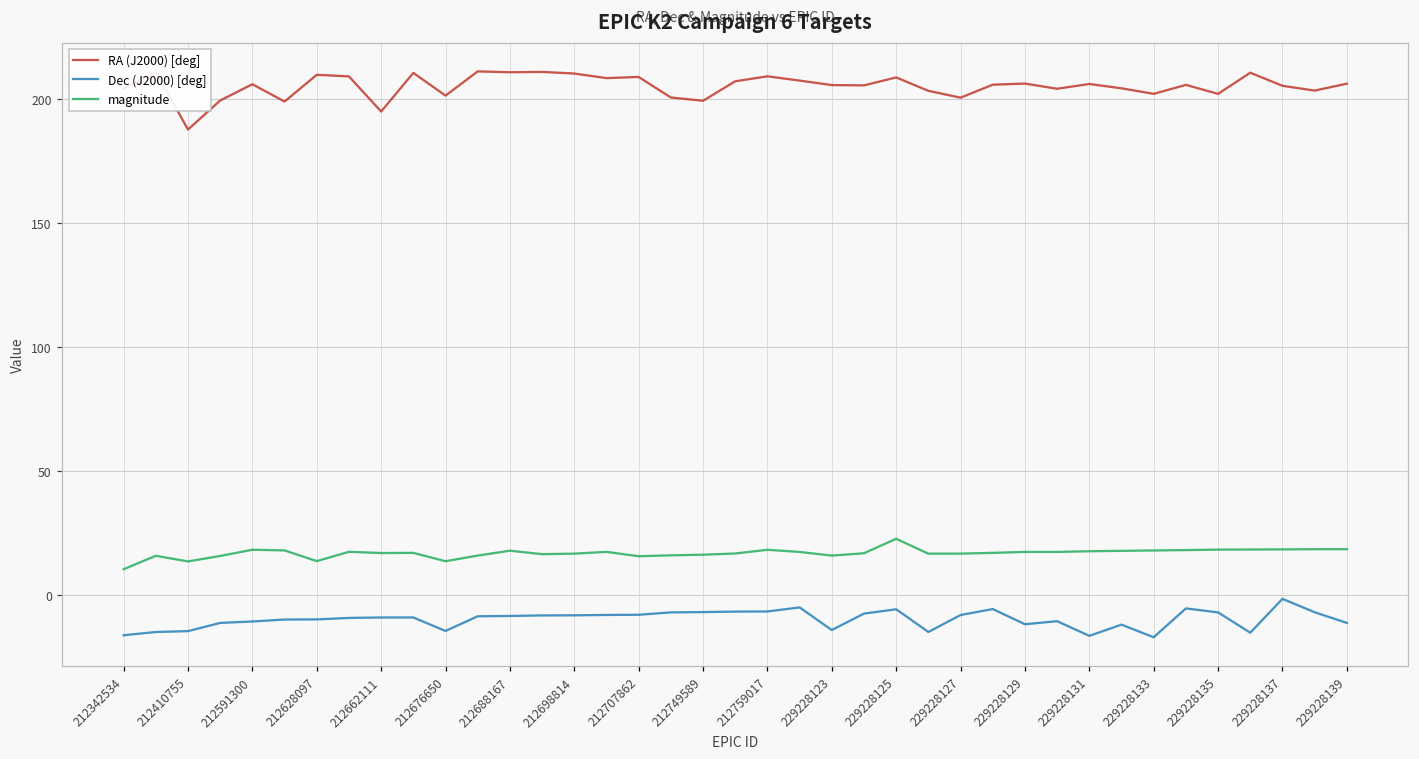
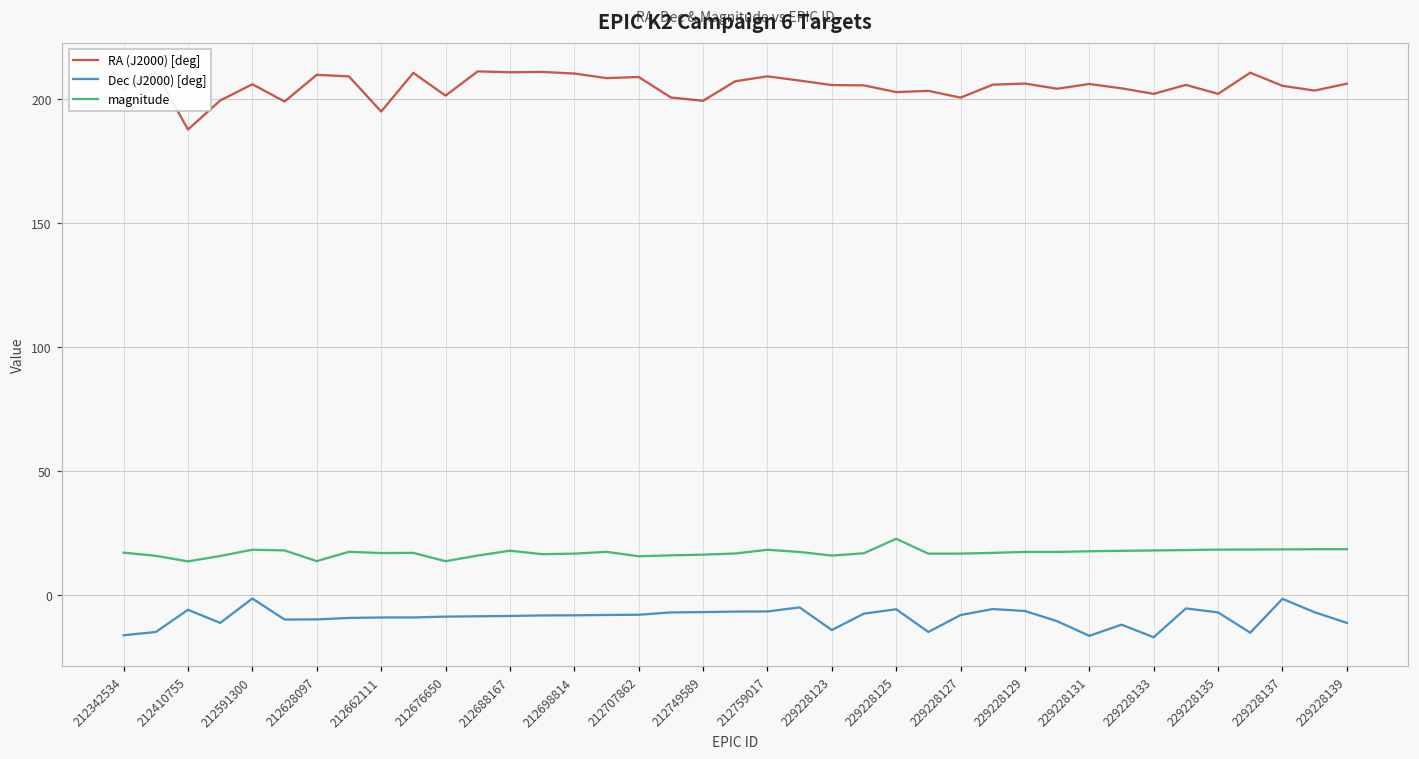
  {
    "RA (J2000) [deg]": {
      "212410755": 188,
      "212591300": 206,
      "212628097": 210,
      "212662111": 195,
      "212676650": 201,
      "212688167": 211,
      "212698814": 210,
      "212707862": 209,
      "212749589": 199,
      "212759017": 209,
      "229228123": 206,
-     "229228125": 209,
+     "229228125": 203,
      "229228127": 201,
      "229228129": 206,
      "229228131": 206,
      "229228133": 202,
      "229228135": 202,
      "229228137": 205,
      "229228139": 206
    },
    "Dec (J2000) [deg]": {
      "212342534": -16,
-     "212410755": -15,
-     "212591300": -11,
+     "212410755": -6,
+     "212591300": -2,
      "212628097": -10,
      "212662111": -9,
-     "212676650": -15,
+     "212676650": -9,
      "212688167": -9,
      "212698814": -8,
      "212707862": -8,
      "212749589": -7,
      "212759017": -7,
      "229228123": -14,
      "229228125": -6,
      "229228127": -8,
-     "229228129": -12,
+     "229228129": -7,
      "229228131": -17,
      "229228133": -17,
      "229228135": -7,
      "229228137": -2,
      "229228139": -11
    },
    "magnitude": {
-     "212342534": 10,
+     "212342534": 17,
      "212410755": 13,
      "212591300": 18,
      "212628097": 14,
      "212662111": 17,
      "212676650": 14,
      "212688167": 18,
      "212698814": 17,
      "212707862": 16,
      "212749589": 16,
      "212759017": 18,
      "229228123": 16,
      "229228125": 23,
      "229228127": 17,
      "229228129": 17,
      "229228131": 18,
      "229228133": 18,
      "229228135": 18,
      "229228137": 18,
      "229228139": 18
    }
  }
